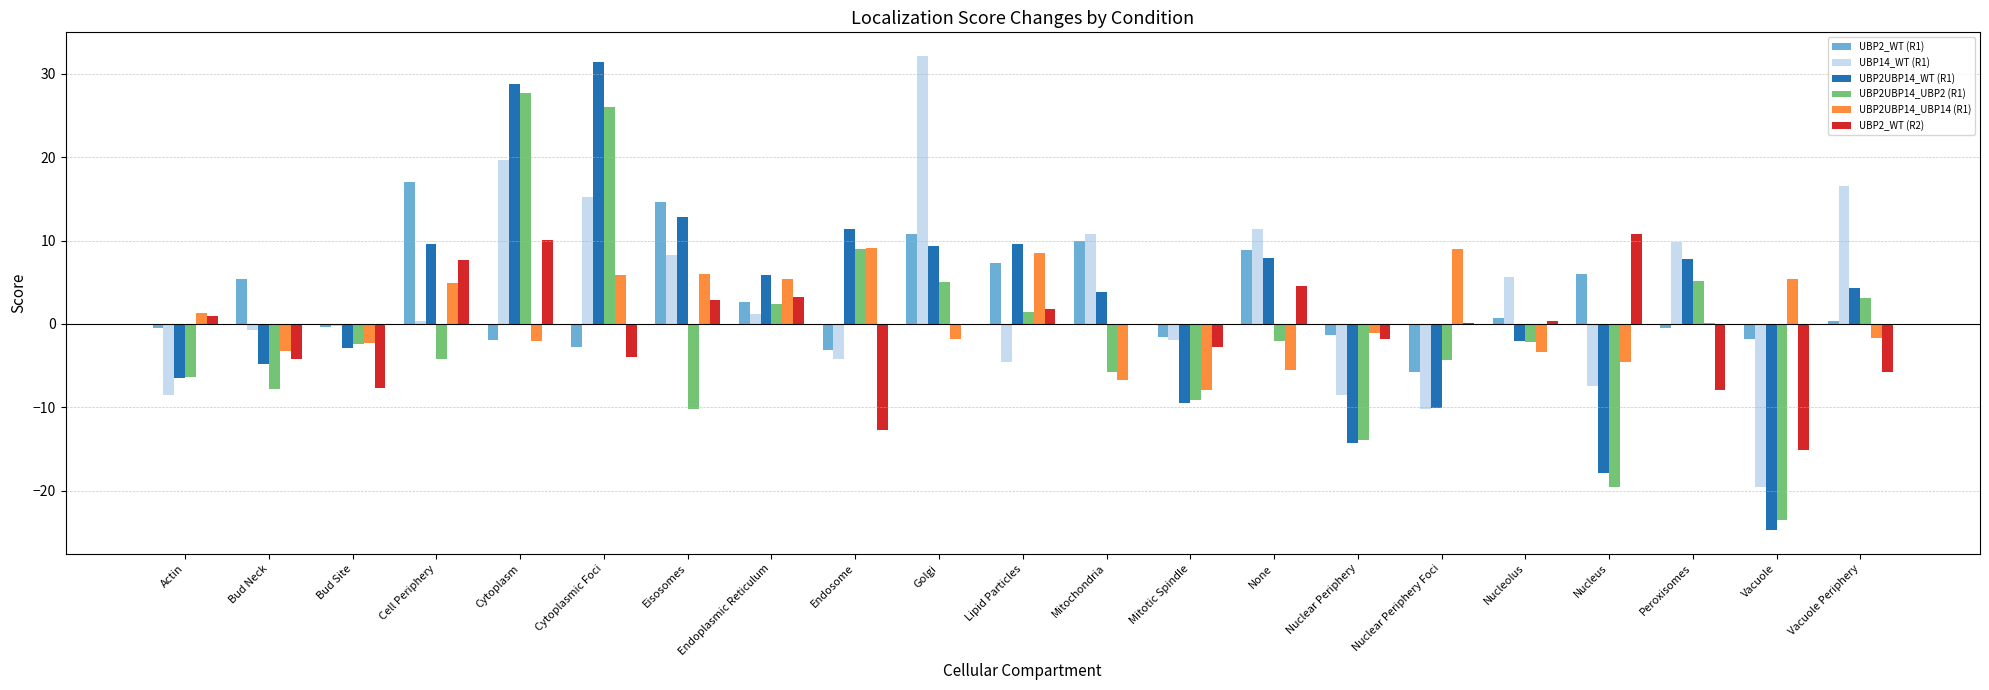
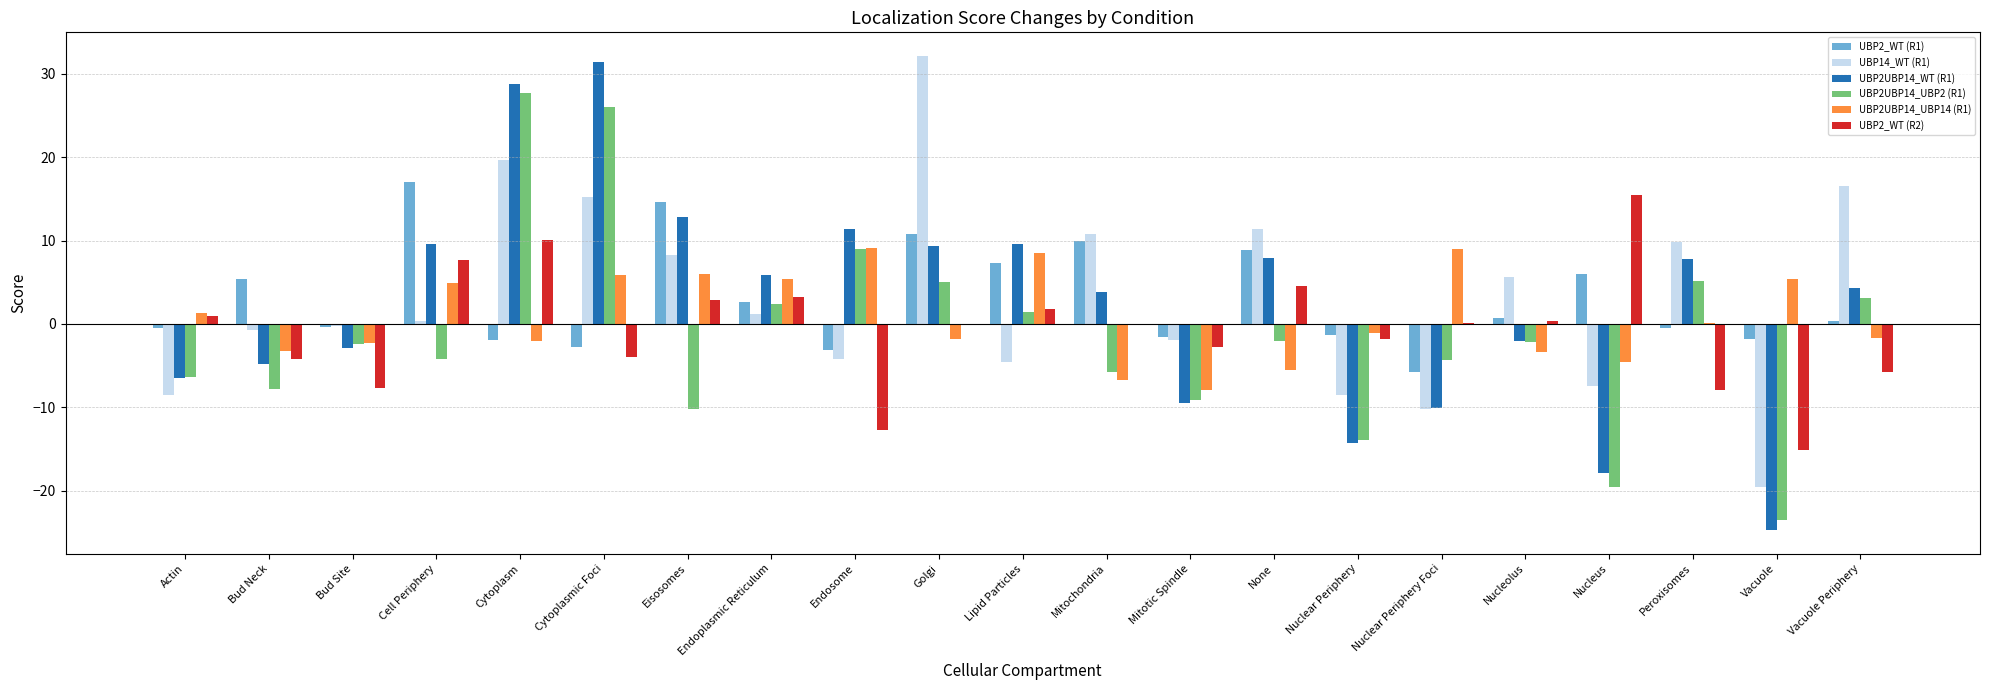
  {
    "UBP2_WT (R1)": {
      "Actin": -1,
      "Bud Neck": 5,
      "Bud Site": 0,
      "Cell Periphery": 17,
      "Cytoplasm": -2,
      "Cytoplasmic Foci": -3,
      "Eisosomes": 15,
      "Endoplasmic Reticulum": 3,
      "Endosome": -3,
      "Golgi": 11,
      "Lipid Particles": 7,
      "Mitochondria": 10,
      "Mitotic Spindle": -2,
      "None": 9,
      "Nuclear Periphery": -1,
      "Nuclear Periphery Foci": -6,
      "Nucleolus": 1,
      "Nucleus": 6,
      "Peroxisomes": 0,
      "Vacuole": -2,
      "Vacuole Periphery": 0
    },
    "UBP14_WT (R1)": {
      "Actin": -9,
      "Bud Neck": -1,
      "Cell Periphery": 0,
      "Cytoplasm": 20,
      "Cytoplasmic Foci": 15,
      "Eisosomes": 8,
      "Endoplasmic Reticulum": 1,
      "Endosome": -4,
      "Golgi": 32,
      "Lipid Particles": -5,
      "Mitochondria": 11,
      "Mitotic Spindle": -2,
      "None": 11,
      "Nuclear Periphery": -8,
      "Nuclear Periphery Foci": -10,
      "Nucleolus": 6,
      "Nucleus": -8,
      "Peroxisomes": 10,
      "Vacuole": -20,
      "Vacuole Periphery": 17
    },
    "UBP2UBP14_WT (R1)": {
      "Actin": -6,
      "Bud Neck": -5,
      "Bud Site": -3,
      "Cell Periphery": 10,
      "Cytoplasm": 29,
      "Cytoplasmic Foci": 31,
      "Eisosomes": 13,
      "Endoplasmic Reticulum": 6,
      "Endosome": 11,
      "Golgi": 9,
      "Lipid Particles": 10,
      "Mitochondria": 4,
      "Mitotic Spindle": -9,
      "None": 8,
      "Nuclear Periphery": -14,
      "Nuclear Periphery Foci": -10,
      "Nucleolus": -2,
      "Nucleus": -18,
      "Peroxisomes": 8,
      "Vacuole": -25,
      "Vacuole Periphery": 4
    },
    "UBP2UBP14_UBP2 (R1)": {
      "Actin": -6,
      "Bud Neck": -8,
      "Bud Site": -2,
      "Cell Periphery": -4,
      "Cytoplasm": 28,
      "Cytoplasmic Foci": 26,
      "Eisosomes": -10,
      "Endoplasmic Reticulum": 2,
      "Endosome": 9,
      "Golgi": 5,
      "Lipid Particles": 1,
      "Mitochondria": -6,
      "Mitotic Spindle": -9,
      "None": -2,
      "Nuclear Periphery": -14,
      "Nuclear Periphery Foci": -4,
      "Nucleolus": -2,
      "Nucleus": -20,
      "Peroxisomes": 5,
      "Vacuole": -24,
      "Vacuole Periphery": 3
    },
    "UBP2UBP14_UBP14 (R1)": {
      "Actin": 1,
      "Bud Neck": -3,
      "Bud Site": -2,
      "Cell Periphery": 5,
      "Cytoplasm": -2,
      "Cytoplasmic Foci": 6,
      "Eisosomes": 6,
      "Endoplasmic Reticulum": 5,
      "Endosome": 9,
      "Golgi": -2,
      "Lipid Particles": 8,
      "Mitochondria": -7,
      "Mitotic Spindle": -8,
      "None": -6,
      "Nuclear Periphery": -1,
      "Nuclear Periphery Foci": 9,
      "Nucleolus": -3,
      "Nucleus": -5,
      "Vacuole": 5,
      "Vacuole Periphery": -2
    },
    "UBP2_WT (R2)": {
      "Actin": 1,
      "Bud Neck": -4,
      "Bud Site": -8,
      "Cell Periphery": 8,
      "Cytoplasm": 10,
      "Cytoplasmic Foci": -4,
      "Eisosomes": 3,
      "Endoplasmic Reticulum": 3,
      "Endosome": -13,
      "Lipid Particles": 2,
      "Mitotic Spindle": -3,
      "None": 4,
      "Nuclear Periphery": -2,
      "Nucleolus": 0,
-     "Nucleus": 11,
+     "Nucleus": 15,
      "Peroxisomes": -8,
      "Vacuole": -15,
      "Vacuole Periphery": -6
    }
  }
